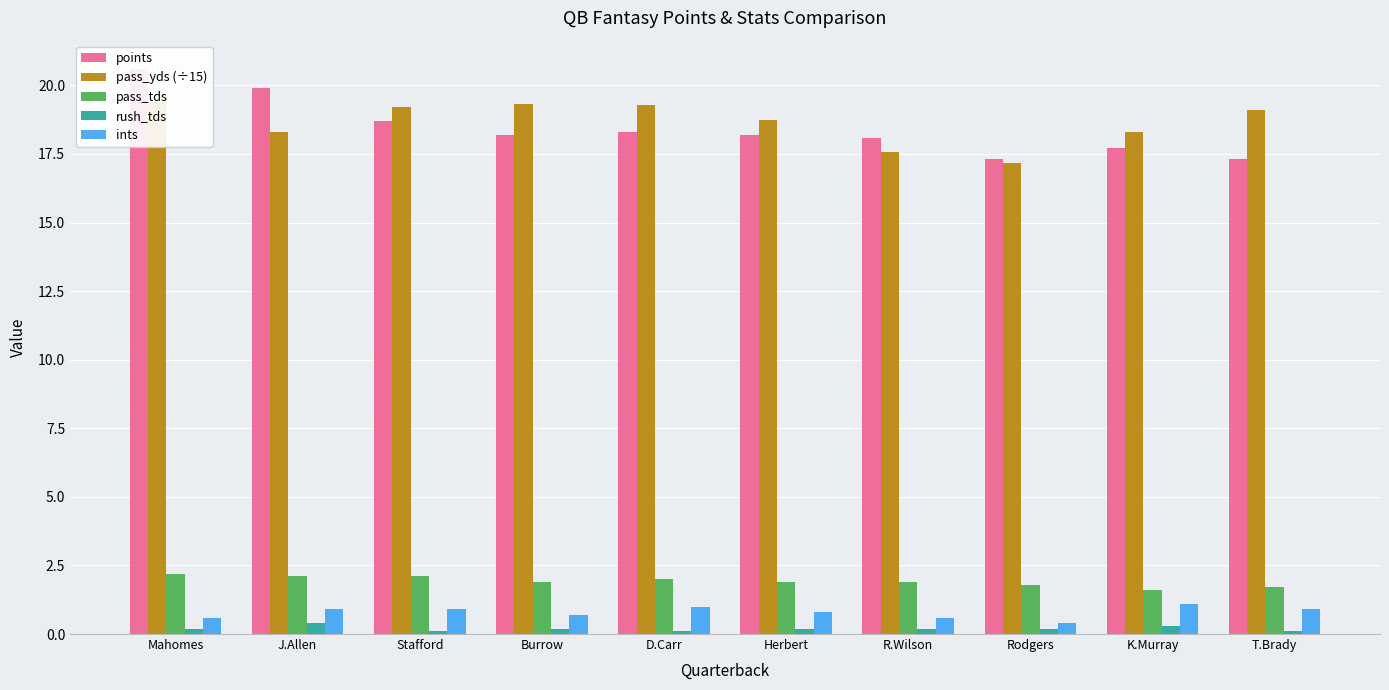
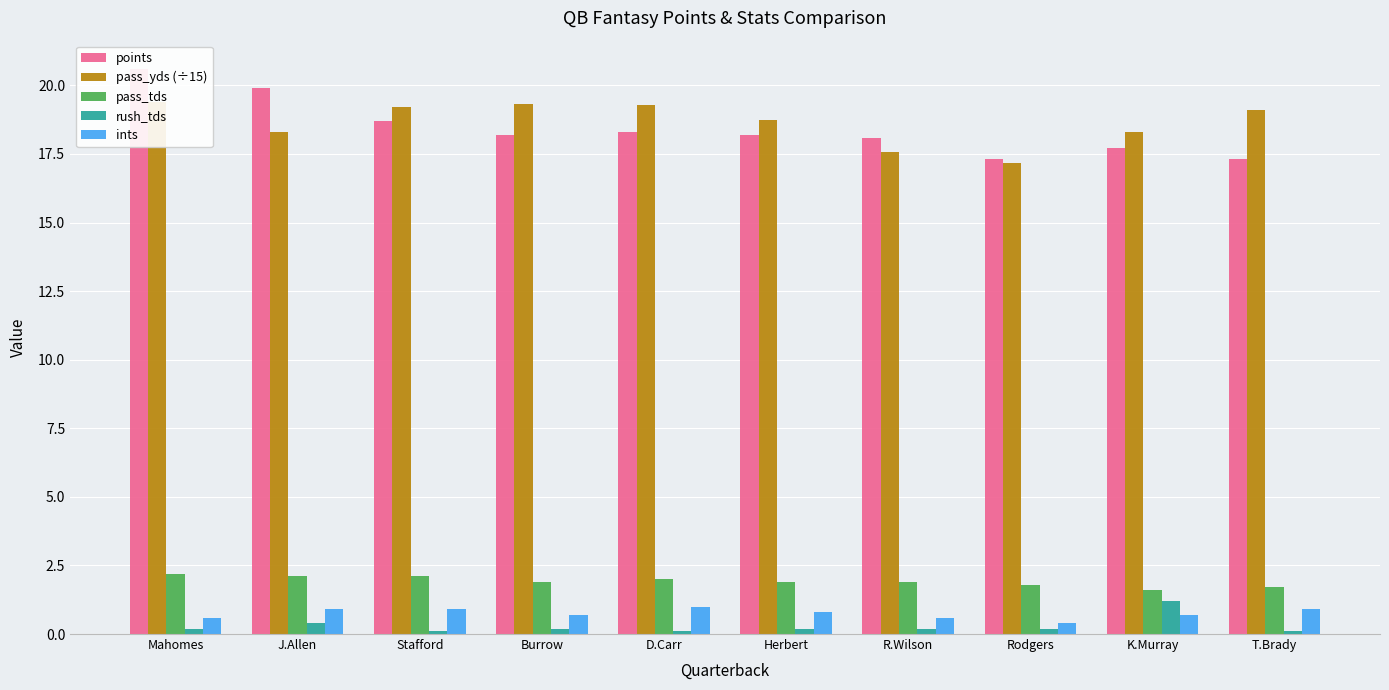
  {
    "points": {
      "J.Allen": 19.9,
      "Stafford": 18.7,
      "Burrow": 18.2,
      "D.Carr": 18.3,
      "Herbert": 18.2,
      "R.Wilson": 18.1,
      "Rodgers": 17.3,
      "K.Murray": 17.7,
      "T.Brady": 17.3
    },
    "pass_yds (÷15)": {
      "J.Allen": 18.3,
      "Stafford": 19.2,
      "Burrow": 19.3,
      "D.Carr": 19.3,
      "Herbert": 18.7,
      "R.Wilson": 17.6,
      "Rodgers": 17.2,
      "K.Murray": 18.3,
      "T.Brady": 19.1
    },
    "pass_tds": {
      "Mahomes": 2.2,
      "J.Allen": 2.1,
      "Stafford": 2.1,
      "Burrow": 1.9,
      "D.Carr": 2.0,
      "Herbert": 1.9,
      "R.Wilson": 1.9,
      "Rodgers": 1.8,
      "K.Murray": 1.6,
      "T.Brady": 1.7
    },
    "rush_tds": {
      "Mahomes": 0.2,
      "J.Allen": 0.4,
      "Stafford": 0.1,
      "Burrow": 0.2,
      "D.Carr": 0.1,
      "Herbert": 0.2,
      "R.Wilson": 0.2,
      "Rodgers": 0.2,
-     "K.Murray": 0.3,
+     "K.Murray": 1.2,
      "T.Brady": 0.1
    },
    "ints": {
      "Mahomes": 0.6,
      "J.Allen": 0.9,
      "Stafford": 0.9,
      "Burrow": 0.7,
      "D.Carr": 1.0,
      "Herbert": 0.8,
      "R.Wilson": 0.6,
      "Rodgers": 0.4,
-     "K.Murray": 1.1,
+     "K.Murray": 0.7,
      "T.Brady": 0.9
    }
  }
